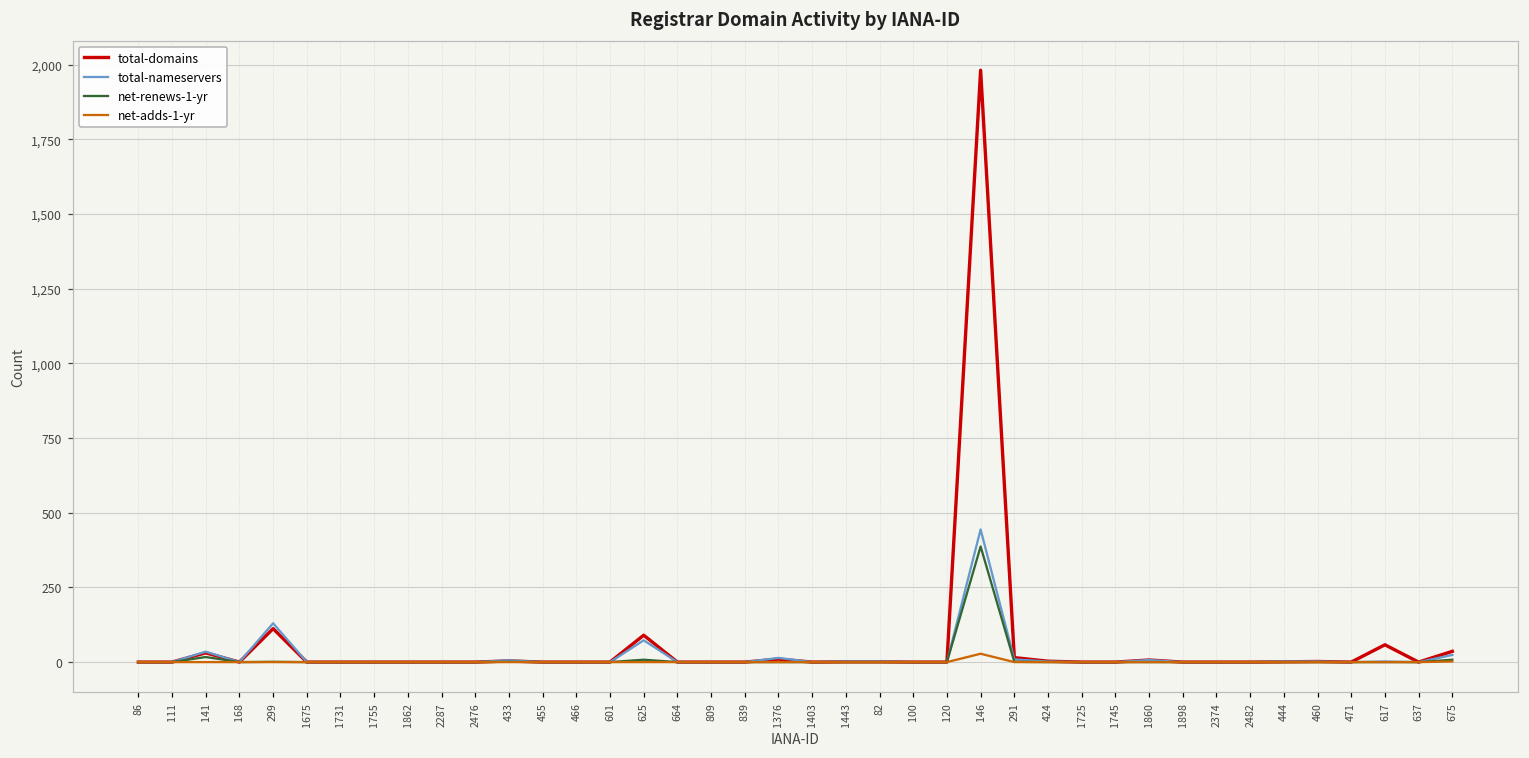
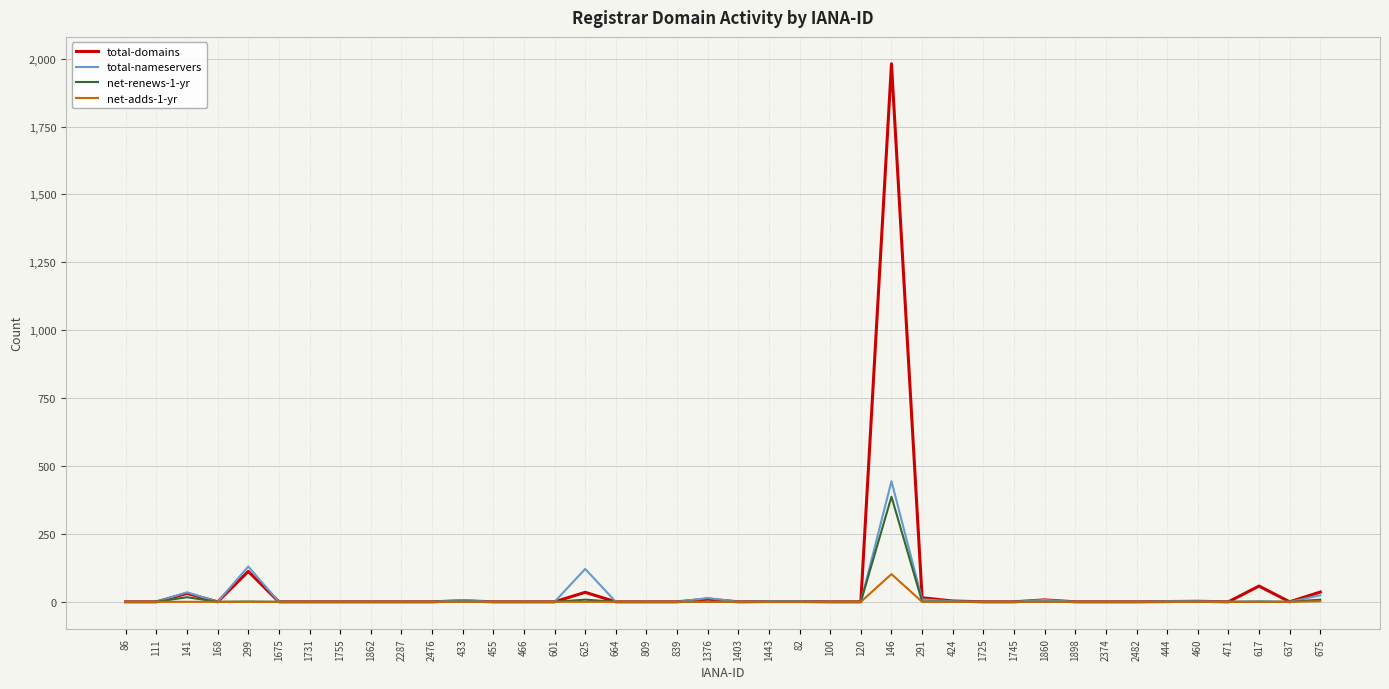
  {
    "total-domains": {
      "299": "110",
-     "625": "90",
+     "625": "40",
      "146": "1,980",
      "617": "60",
      "675": "40"
    },
    "total-nameservers": {
      "299": "130",
-     "625": "70",
+     "625": "120",
      "146": "440",
      "675": "20"
    },
    "net-renews-1-yr": {
      "141": "20",
      "146": "390"
    },
    "net-adds-1-yr": {
      "141": "0",
-     "146": "30"
+     "146": "100"
    }
  }
